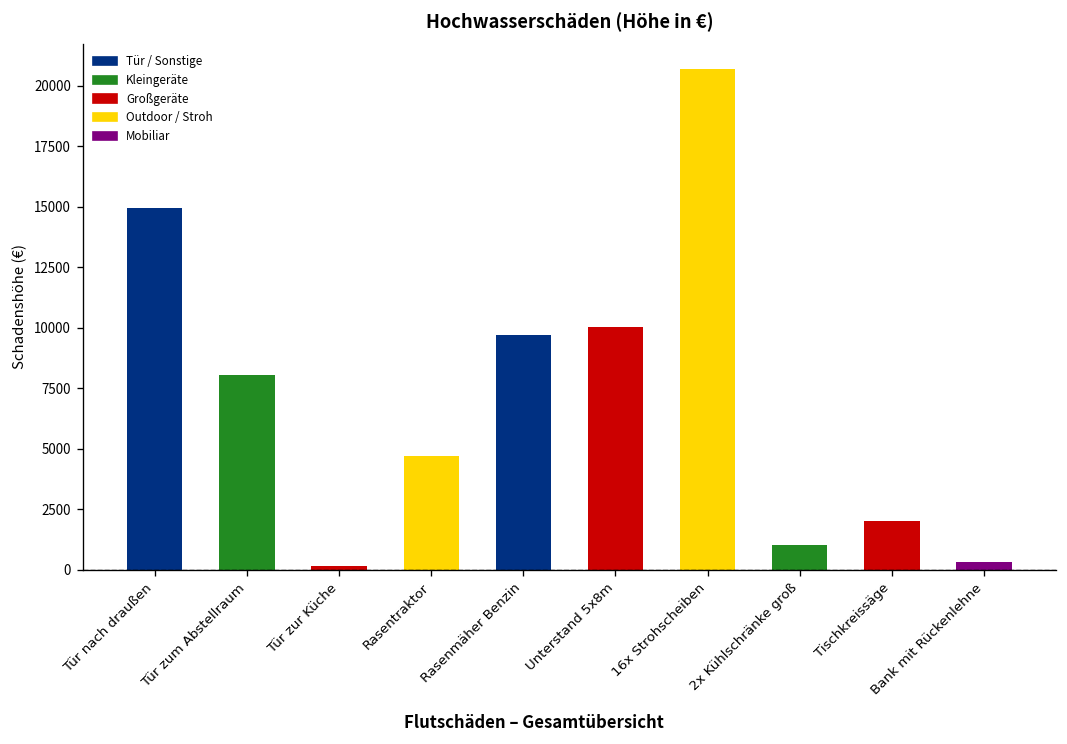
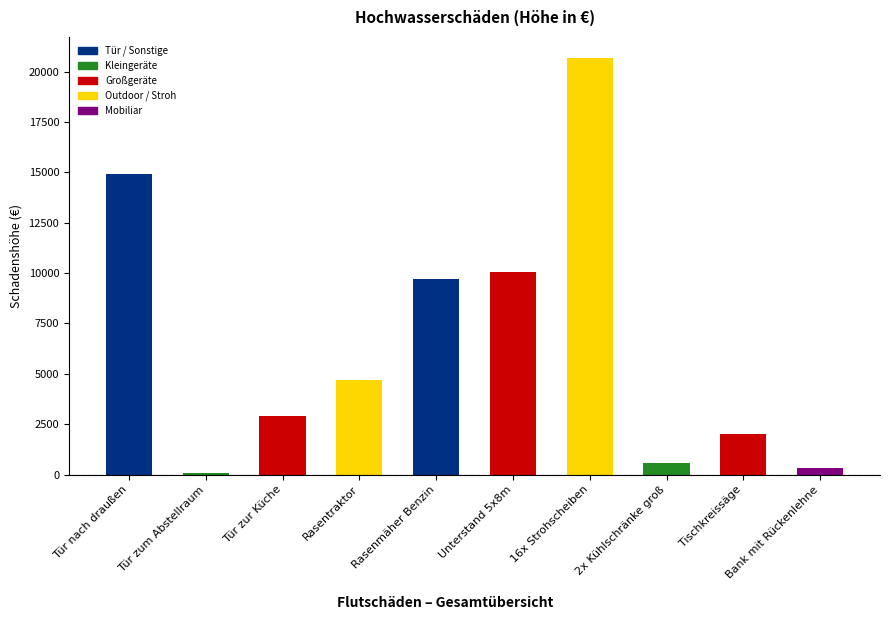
  {
    "Tür nach draußen": 14900,
-   "Tür zum Abstellraum": 8000,
-   "Tür zur Küche": 200,
+   "Tür zum Abstellraum": 100,
+   "Tür zur Küche": 2900,
    "Rasentraktor": 4700,
    "Rasenmäher Benzin": 9700,
    "Unterstand 5x8m": 10000,
    "16x Strohscheiben": 20700,
-   "2x Kühlschränke groß": 1000,
+   "2x Kühlschränke groß": 600,
    "Tischkreissäge": 2000,
    "Bank mit Rückenlehne": 300
  }
